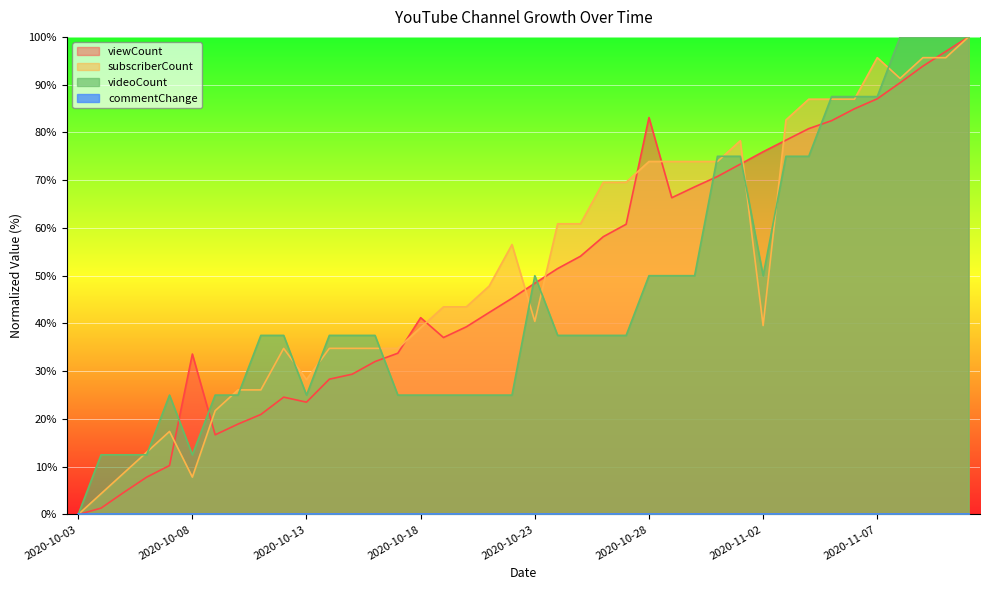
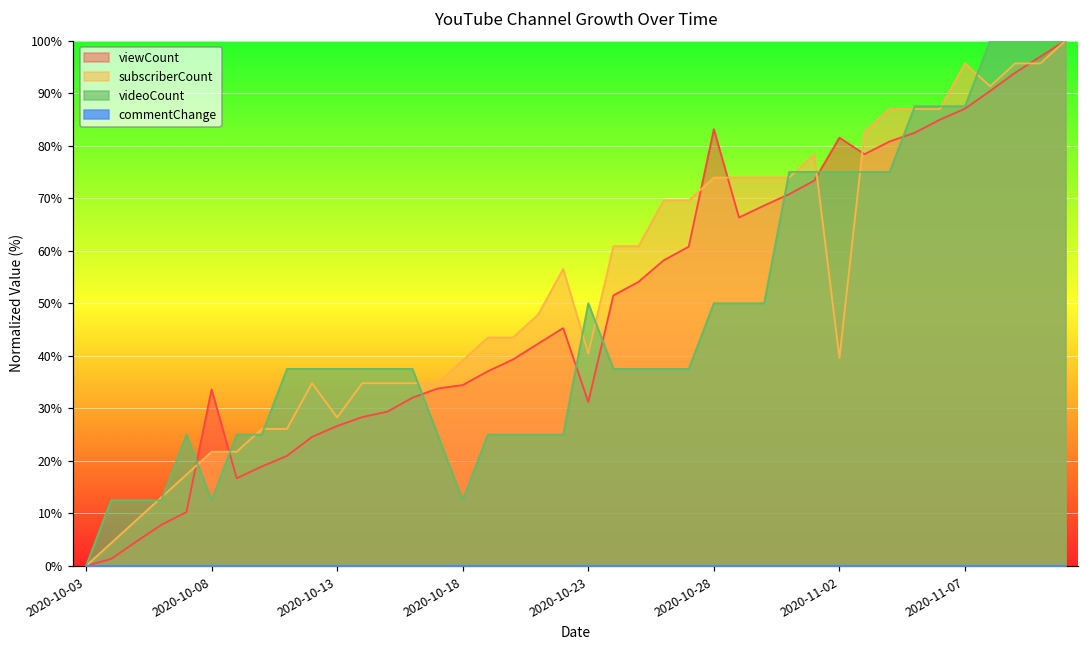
  {
    "viewCount": {
      "2020-10-08": "34%",
-     "2020-10-13": "24%",
-     "2020-10-18": "41%",
-     "2020-10-23": "48%",
+     "2020-10-13": "27%",
+     "2020-10-18": "34%",
+     "2020-10-23": "31%",
      "2020-10-28": "83%",
-     "2020-11-02": "76%"
+     "2020-11-02": "82%"
    },
    "subscriberCount": {
-     "2020-10-08": "8%",
+     "2020-10-08": "22%",
      "2020-10-13": "28%",
      "2020-10-18": "39%",
      "2020-10-23": "40%",
      "2020-10-28": "74%",
      "2020-11-02": "40%",
      "2020-11-07": "96%"
    },
    "videoCount": {
      "2020-10-08": "13%",
-     "2020-10-13": "25%",
-     "2020-10-18": "25%",
+     "2020-10-13": "38%",
+     "2020-10-18": "13%",
      "2020-10-23": "50%",
      "2020-10-28": "50%",
-     "2020-11-02": "50%"
+     "2020-11-02": "75%"
    },
    "commentChange": {
      "2020-10-08": "0%",
      "2020-10-13": "0%",
      "2020-10-18": "0%",
      "2020-10-23": "0%",
      "2020-10-28": "0%",
      "2020-11-02": "0%",
      "2020-11-07": "0%"
    }
  }
